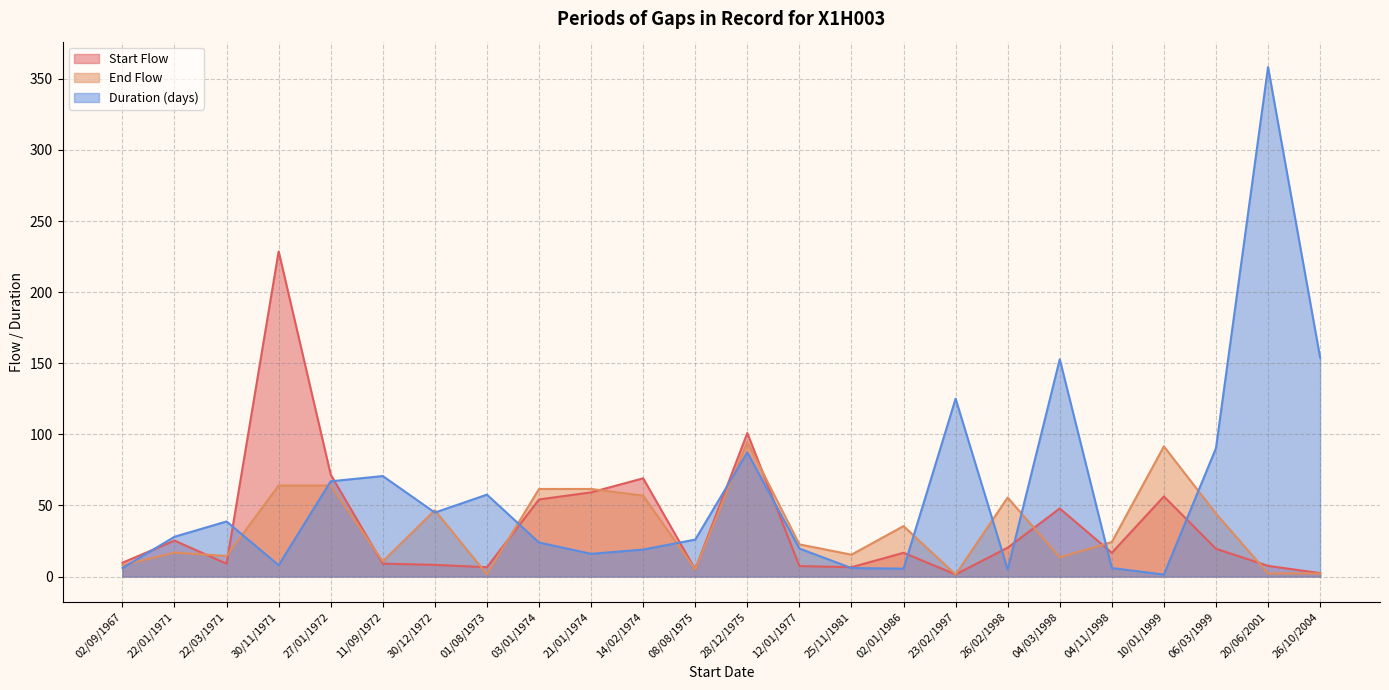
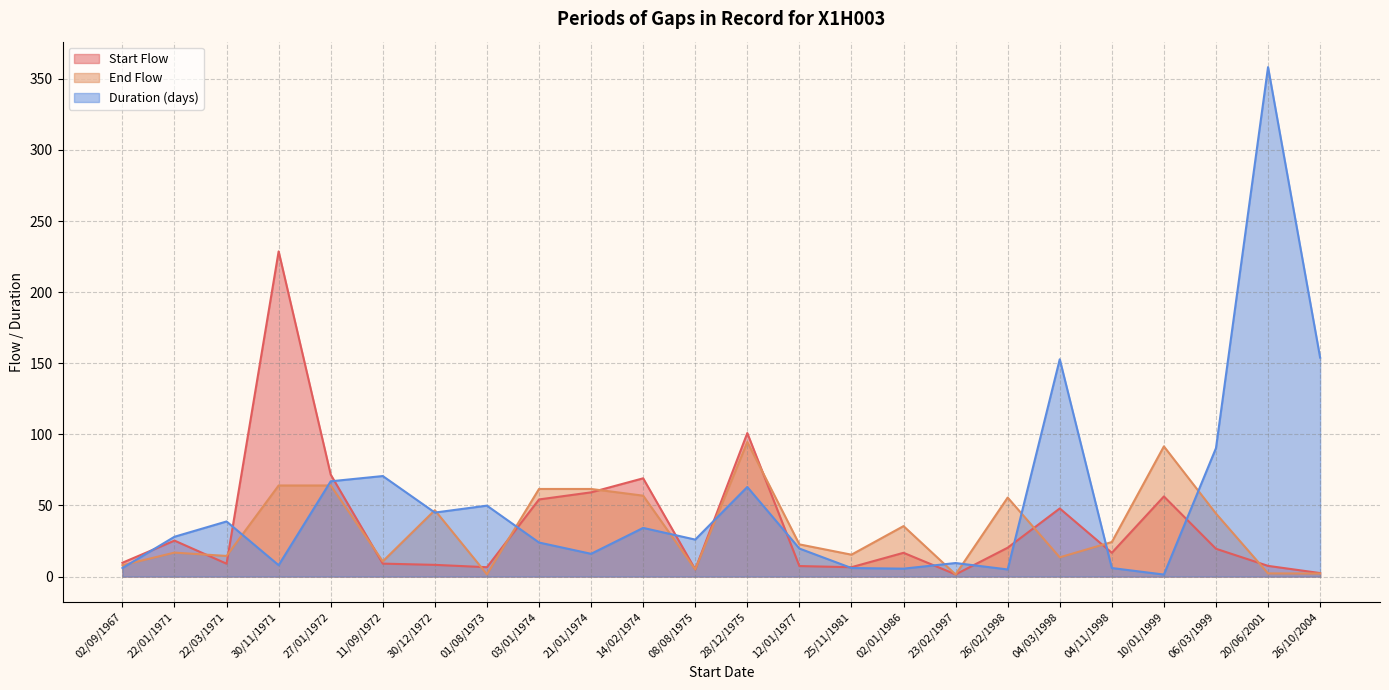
  {
    "Duration (days)": {
      "02/09/1967": 6,
      "22/01/1971": 28,
      "22/03/1971": 39,
      "30/11/1971": 8,
      "27/01/1972": 67,
      "11/09/1972": 71,
-     "01/08/1973": 58,
+     "01/08/1973": 50,
      "03/01/1974": 24,
      "21/01/1974": 16,
-     "14/02/1974": 19,
+     "14/02/1974": 34,
      "08/08/1975": 26,
-     "28/12/1975": 87,
+     "28/12/1975": 63,
      "12/01/1977": 20,
      "02/01/1986": 6,
-     "23/02/1997": 125,
+     "23/02/1997": 10,
      "26/02/1998": 5,
      "04/03/1998": 153,
      "04/11/1998": 6,
      "10/01/1999": 1,
      "06/03/1999": 90,
      "20/06/2001": 358,
      "26/10/2004": 154
    }
  }
